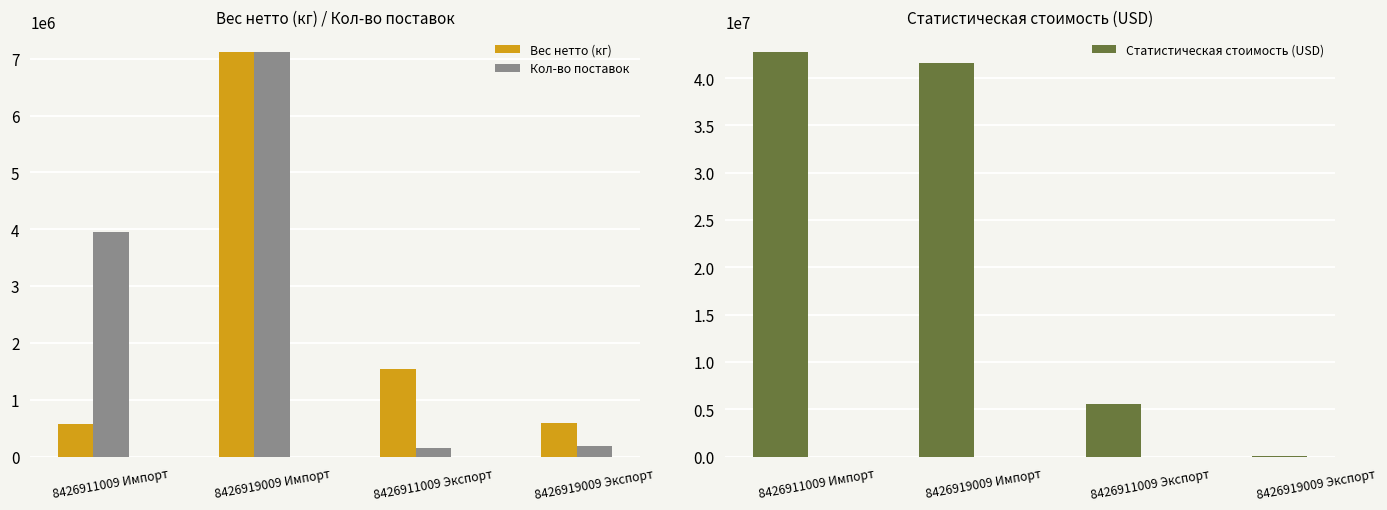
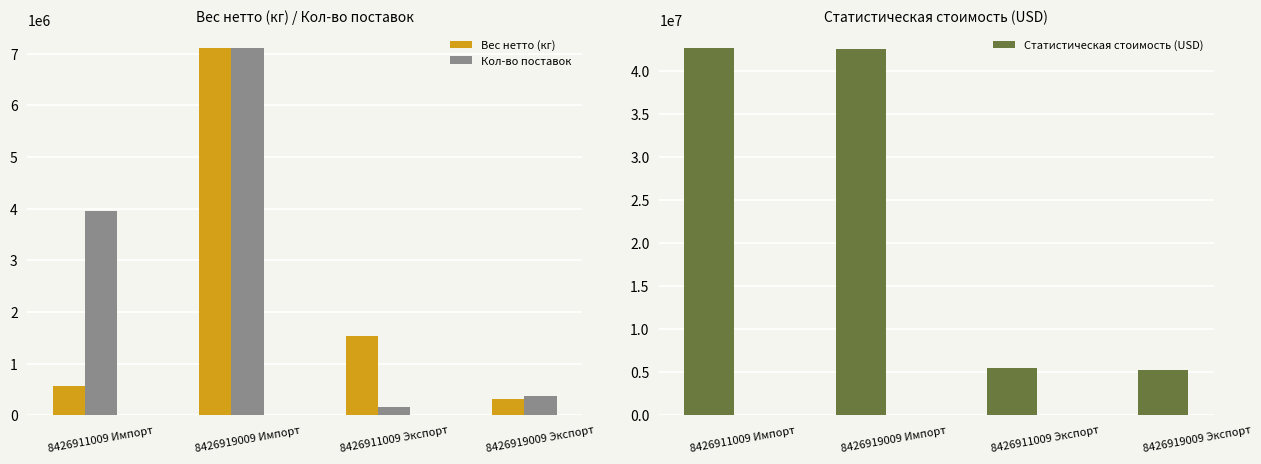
  {
    "Вес нетто (кг) / Кол-во поставок": {
      "Вес нетто (кг)": {
        "8426911009 Импорт": 600000,
        "8426919009 Импорт": 7100000,
        "8426911009 Экспорт": 1500000,
-       "8426919009 Экспорт": 600000
+       "8426919009 Экспорт": 300000
      },
      "Кол-во поставок": {
        "8426911009 Импорт": 4000000,
        "8426919009 Импорт": 7100000,
        "8426911009 Экспорт": 200000,
-       "8426919009 Экспорт": 200000
+       "8426919009 Экспорт": 400000
      }
    },
    "Статистическая стоимость (USD)": {
      "8426911009 Импорт": 43000000,
-     "8426919009 Импорт": 42000000,
+     "8426919009 Импорт": 43000000,
      "8426911009 Экспорт": 6000000,
-     "8426919009 Экспорт": 0
+     "8426919009 Экспорт": 5000000
    }
  }
